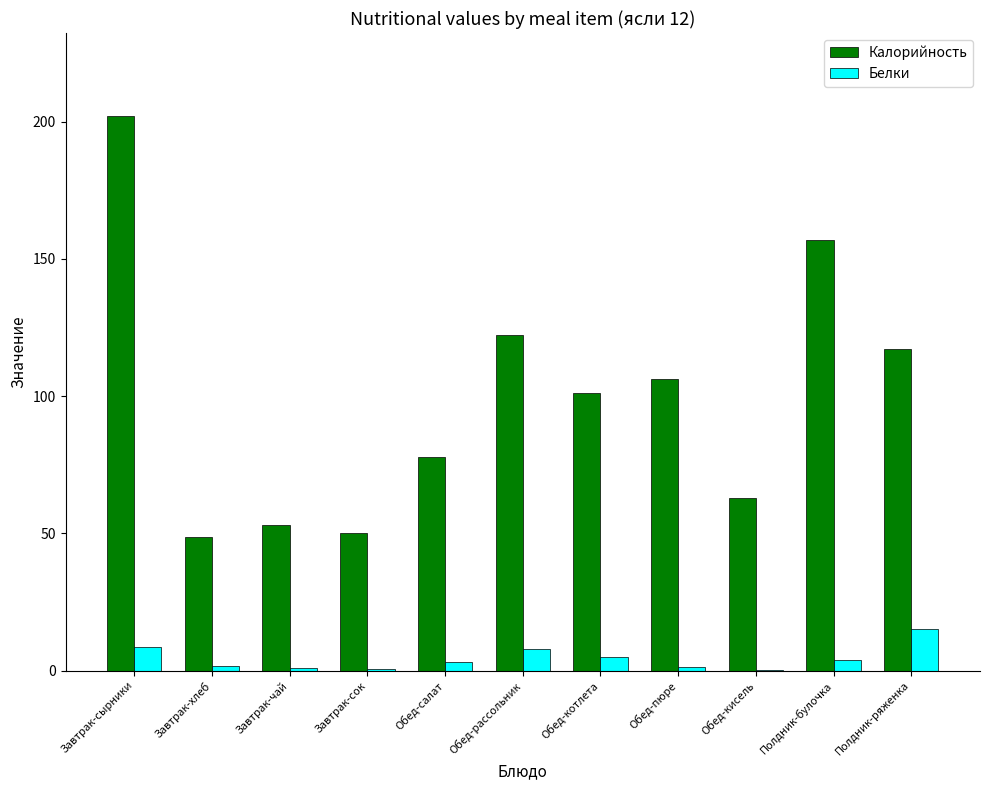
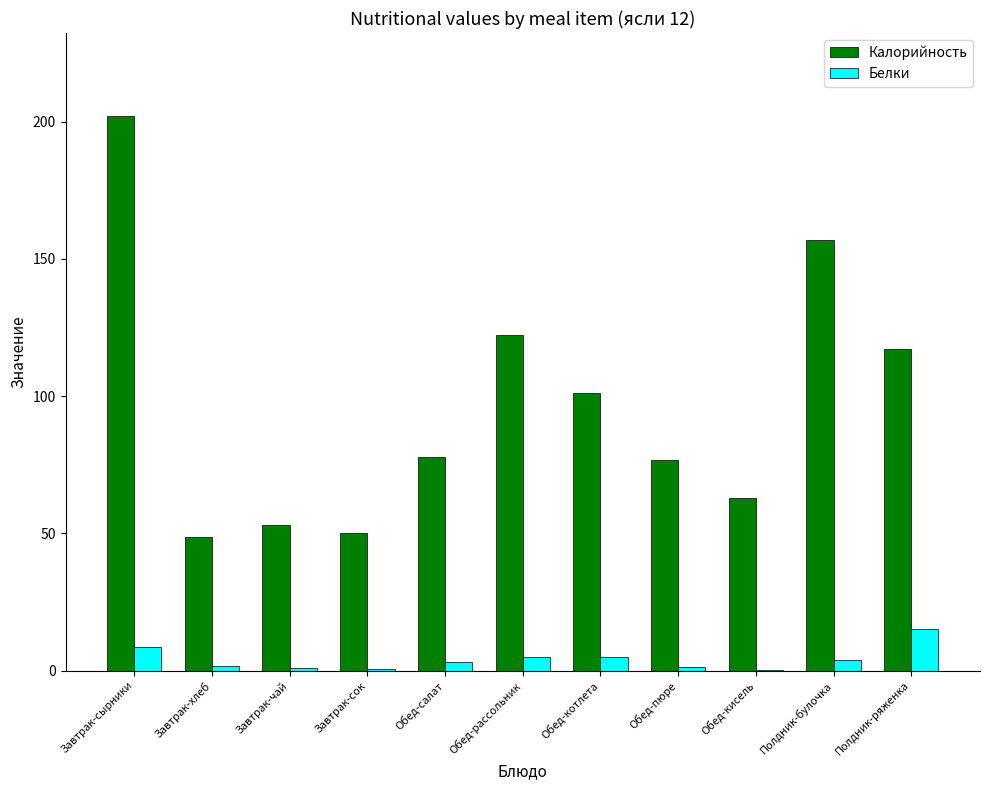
  {
    "Калорийность": {
      "Завтрак-сырники": 202,
      "Завтрак-хлеб": 49,
      "Завтрак-чай": 53,
      "Завтрак-сок": 50,
      "Обед-салат": 78,
      "Обед-рассольник": 122,
      "Обед-котлета": 101,
-     "Обед-пюре": 106,
+     "Обед-пюре": 77,
      "Обед-кисель": 63,
      "Полдник-булочка": 157,
      "Полдник-ряженка": 117
    },
    "Белки": {
      "Завтрак-сырники": 8,
      "Завтрак-хлеб": 2,
      "Завтрак-чай": 1,
      "Обед-салат": 3,
-     "Обед-рассольник": 8,
+     "Обед-рассольник": 5,
      "Обед-котлета": 5,
      "Обед-пюре": 1,
      "Полдник-булочка": 4,
      "Полдник-ряженка": 15
    }
  }
